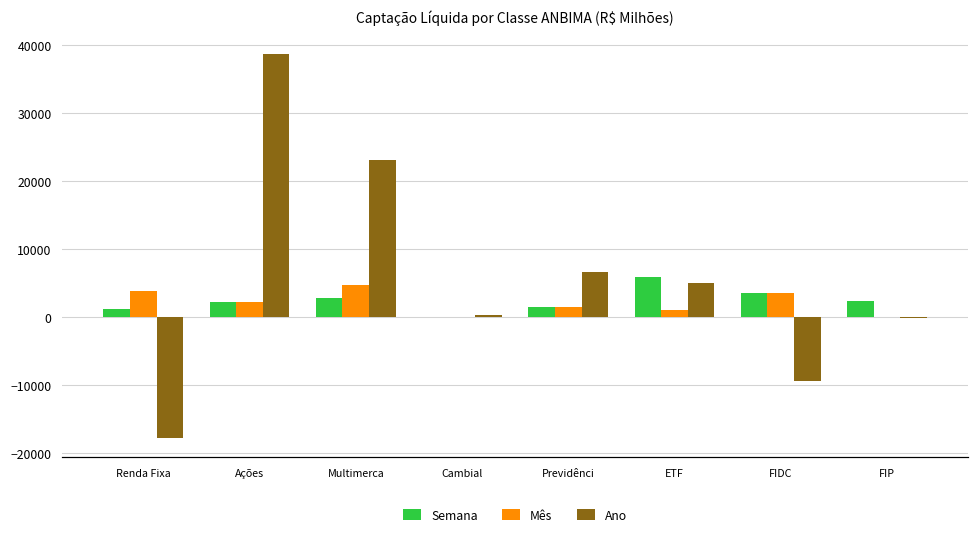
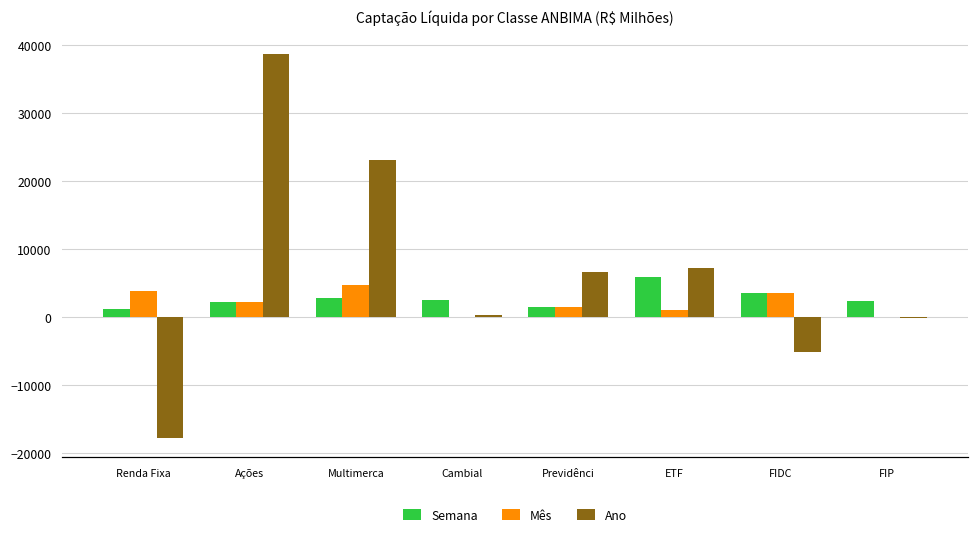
  {
    "Semana": {
      "Renda Fixa": 1000,
      "Ações": 2000,
      "Multimerca": 3000,
-     "Cambial": 0,
+     "Cambial": 2000,
      "Previdênci": 1000,
      "ETF": 6000,
      "FIDC": 4000,
      "FIP": 2000
    },
    "Mês": {
      "Renda Fixa": 4000,
      "Ações": 2000,
      "Multimerca": 5000,
      "Previdênci": 1000,
      "ETF": 1000,
      "FIDC": 4000
    },
    "Ano": {
      "Renda Fixa": -18000,
      "Ações": 39000,
      "Multimerca": 23000,
      "Previdênci": 7000,
-     "ETF": 5000,
-     "FIDC": -9000
+     "ETF": 7000,
+     "FIDC": -5000
    }
  }
